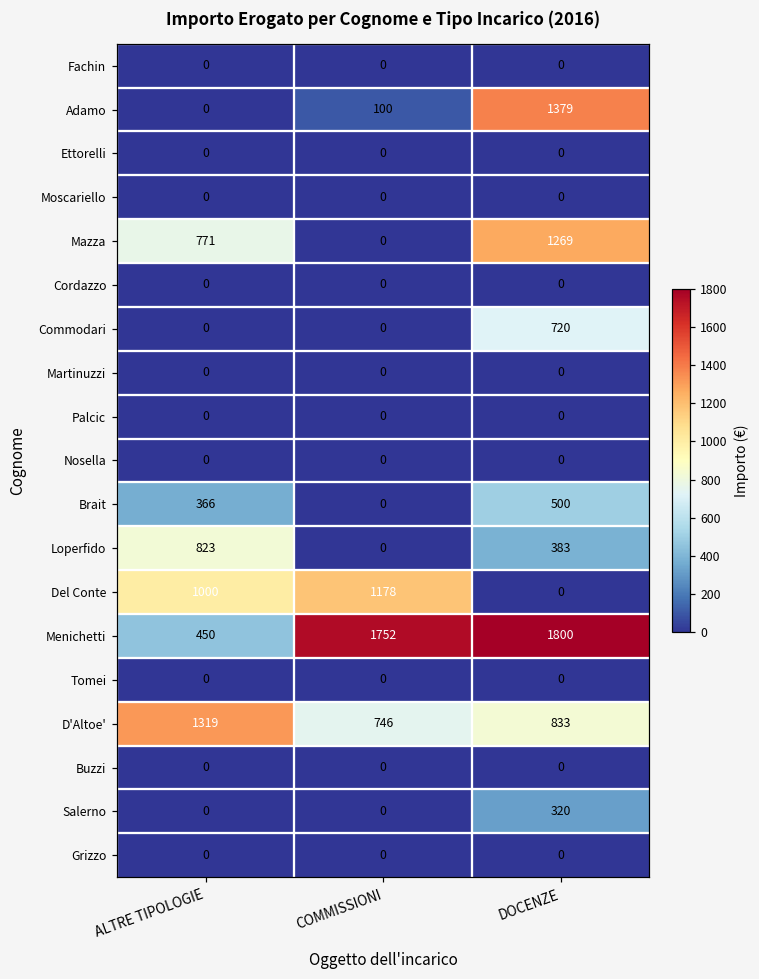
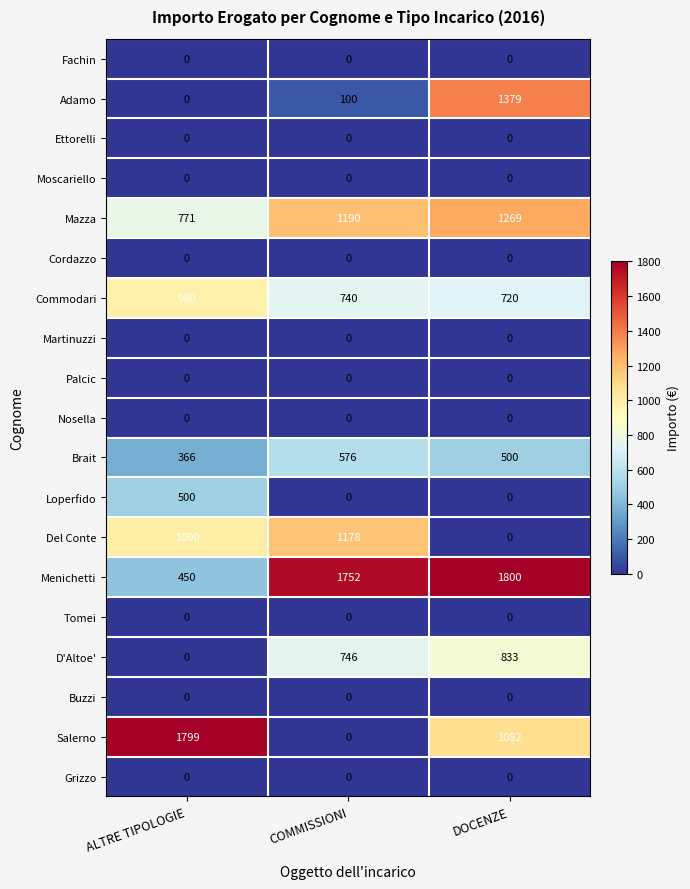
  {
    "Fachin": {
      "ALTRE TIPOLOGIE": 0,
      "COMMISSIONI": 0,
      "DOCENZE": 0
    },
    "Adamo": {
      "ALTRE TIPOLOGIE": 0,
      "COMMISSIONI": 100,
      "DOCENZE": 1379
    },
    "Ettorelli": {
      "ALTRE TIPOLOGIE": 0,
      "COMMISSIONI": 0,
      "DOCENZE": 0
    },
    "Moscariello": {
      "ALTRE TIPOLOGIE": 0,
      "COMMISSIONI": 0,
      "DOCENZE": 0
    },
    "Mazza": {
      "ALTRE TIPOLOGIE": 771,
-     "COMMISSIONI": 0,
+     "COMMISSIONI": 1190,
      "DOCENZE": 1269
    },
    "Cordazzo": {
      "ALTRE TIPOLOGIE": 0,
      "COMMISSIONI": 0,
      "DOCENZE": 0
    },
    "Commodari": {
-     "ALTRE TIPOLOGIE": 0,
-     "COMMISSIONI": 0,
+     "ALTRE TIPOLOGIE": 980,
+     "COMMISSIONI": 740,
      "DOCENZE": 720
    },
    "Martinuzzi": {
      "ALTRE TIPOLOGIE": 0,
      "COMMISSIONI": 0,
      "DOCENZE": 0
    },
    "Palcic": {
      "ALTRE TIPOLOGIE": 0,
      "COMMISSIONI": 0,
      "DOCENZE": 0
    },
    "Nosella": {
      "ALTRE TIPOLOGIE": 0,
      "COMMISSIONI": 0,
      "DOCENZE": 0
    },
    "Brait": {
      "ALTRE TIPOLOGIE": 366,
-     "COMMISSIONI": 0,
+     "COMMISSIONI": 576,
      "DOCENZE": 500
    },
    "Loperfido": {
-     "ALTRE TIPOLOGIE": 823,
+     "ALTRE TIPOLOGIE": 500,
      "COMMISSIONI": 0,
-     "DOCENZE": 383
+     "DOCENZE": 0
    },
    "Del Conte": {
      "ALTRE TIPOLOGIE": 1000,
      "COMMISSIONI": 1178,
      "DOCENZE": 0
    },
    "Menichetti": {
      "ALTRE TIPOLOGIE": 450,
      "COMMISSIONI": 1752,
      "DOCENZE": 1800
    },
    "Tomei": {
      "ALTRE TIPOLOGIE": 0,
      "COMMISSIONI": 0,
      "DOCENZE": 0
    },
    "D'Altoe'": {
-     "ALTRE TIPOLOGIE": 1319,
+     "ALTRE TIPOLOGIE": 0,
      "COMMISSIONI": 746,
      "DOCENZE": 833
    },
    "Buzzi": {
      "ALTRE TIPOLOGIE": 0,
      "COMMISSIONI": 0,
      "DOCENZE": 0
    },
    "Salerno": {
-     "ALTRE TIPOLOGIE": 0,
+     "ALTRE TIPOLOGIE": 1799,
      "COMMISSIONI": 0,
-     "DOCENZE": 320
+     "DOCENZE": 1082
    },
    "Grizzo": {
      "ALTRE TIPOLOGIE": 0,
      "COMMISSIONI": 0,
      "DOCENZE": 0
    }
  }
